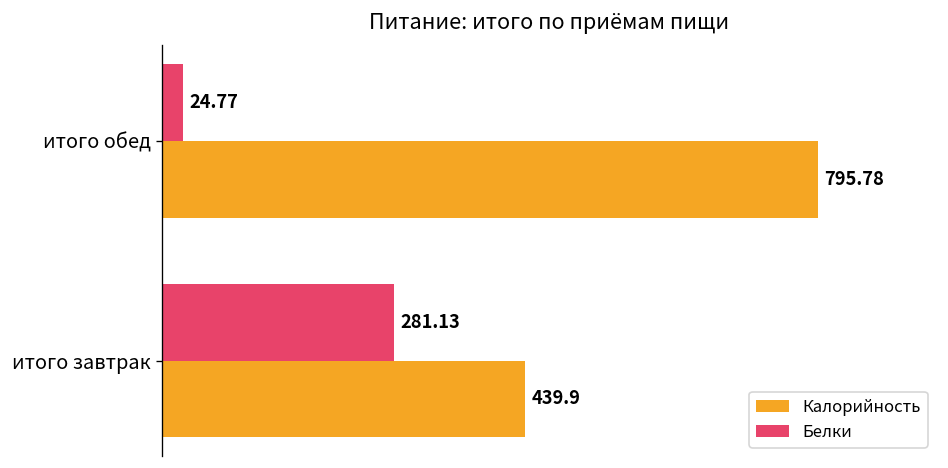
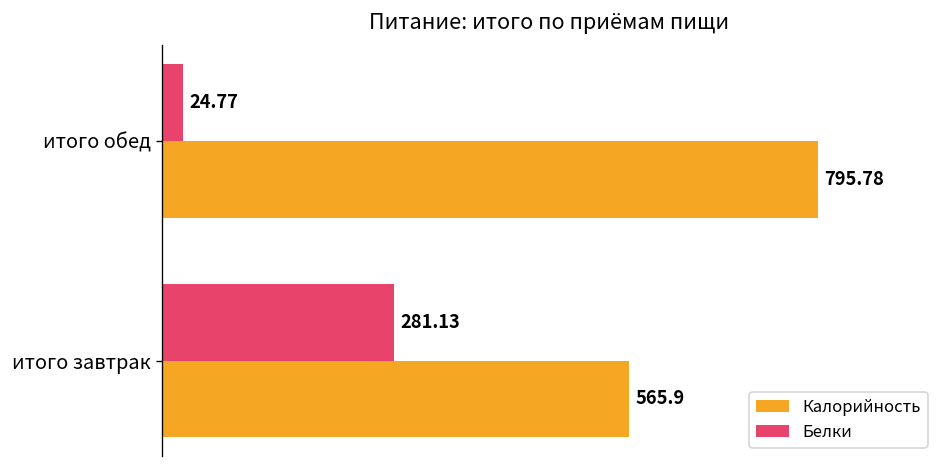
  {
    "Калорийность": {
      "итого обед": 795.78,
-     "итого завтрак": 439.9
+     "итого завтрак": 565.9
    },
    "Белки": {
      "итого обед": 24.77,
      "итого завтрак": 281.13
    }
  }
